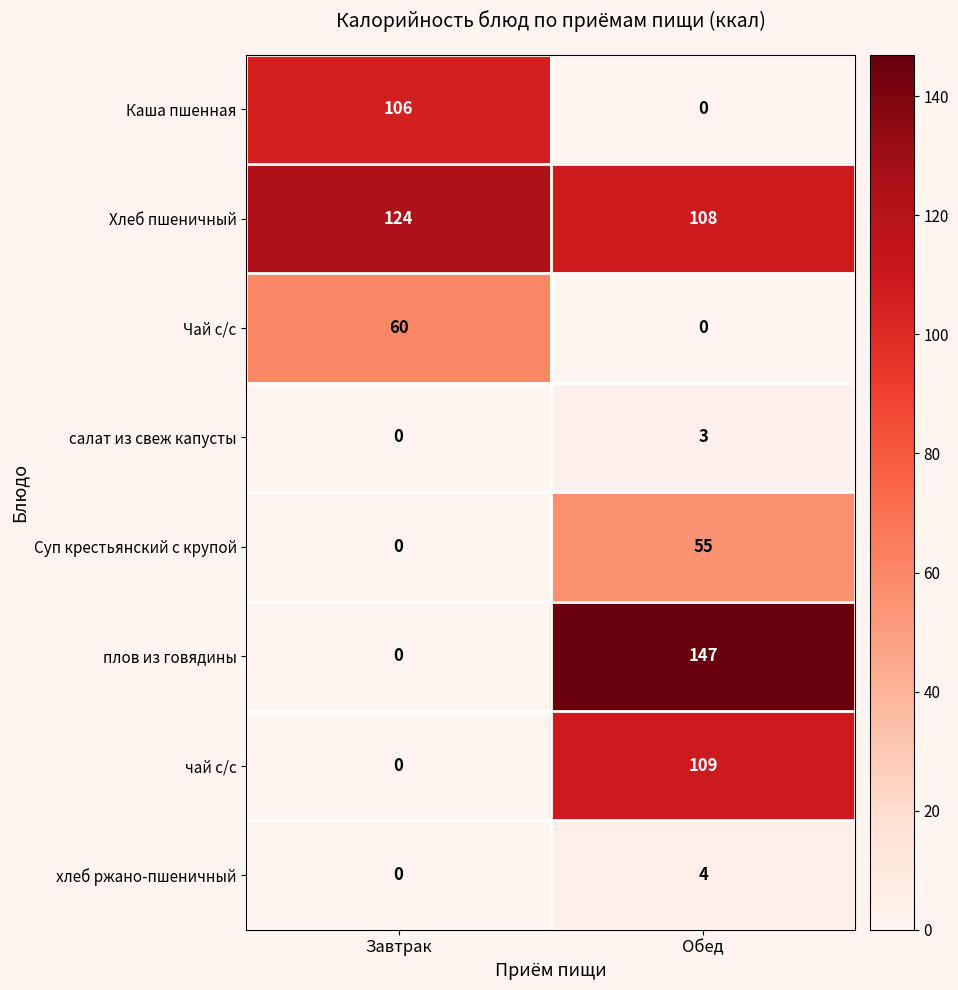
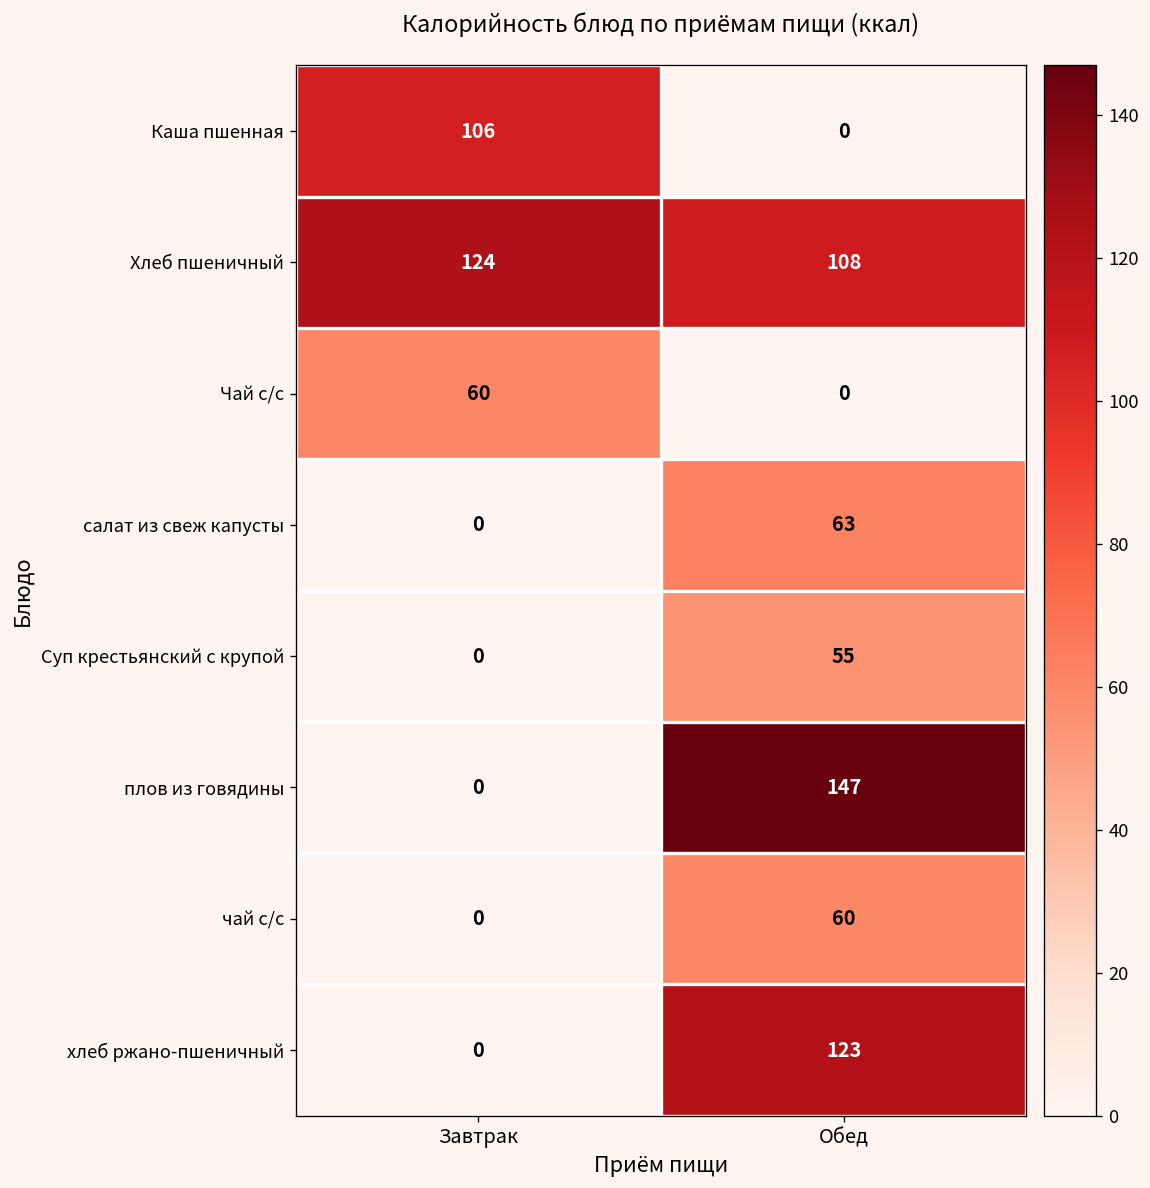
  {
    "Каша пшенная": {
      "Завтрак": 106,
      "Обед": 0
    },
    "Хлеб пшеничный": {
      "Завтрак": 124,
      "Обед": 108
    },
    "Чай с/с": {
      "Завтрак": 60,
      "Обед": 0
    },
    "салат из свеж капусты": {
      "Завтрак": 0,
-     "Обед": 3
+     "Обед": 63
    },
    "Суп крестьянский с крупой": {
      "Завтрак": 0,
      "Обед": 55
    },
    "плов из говядины": {
      "Завтрак": 0,
      "Обед": 147
    },
    "чай с/с": {
      "Завтрак": 0,
-     "Обед": 109
+     "Обед": 60
    },
    "хлеб ржано-пшеничный": {
      "Завтрак": 0,
-     "Обед": 4
+     "Обед": 123
    }
  }
